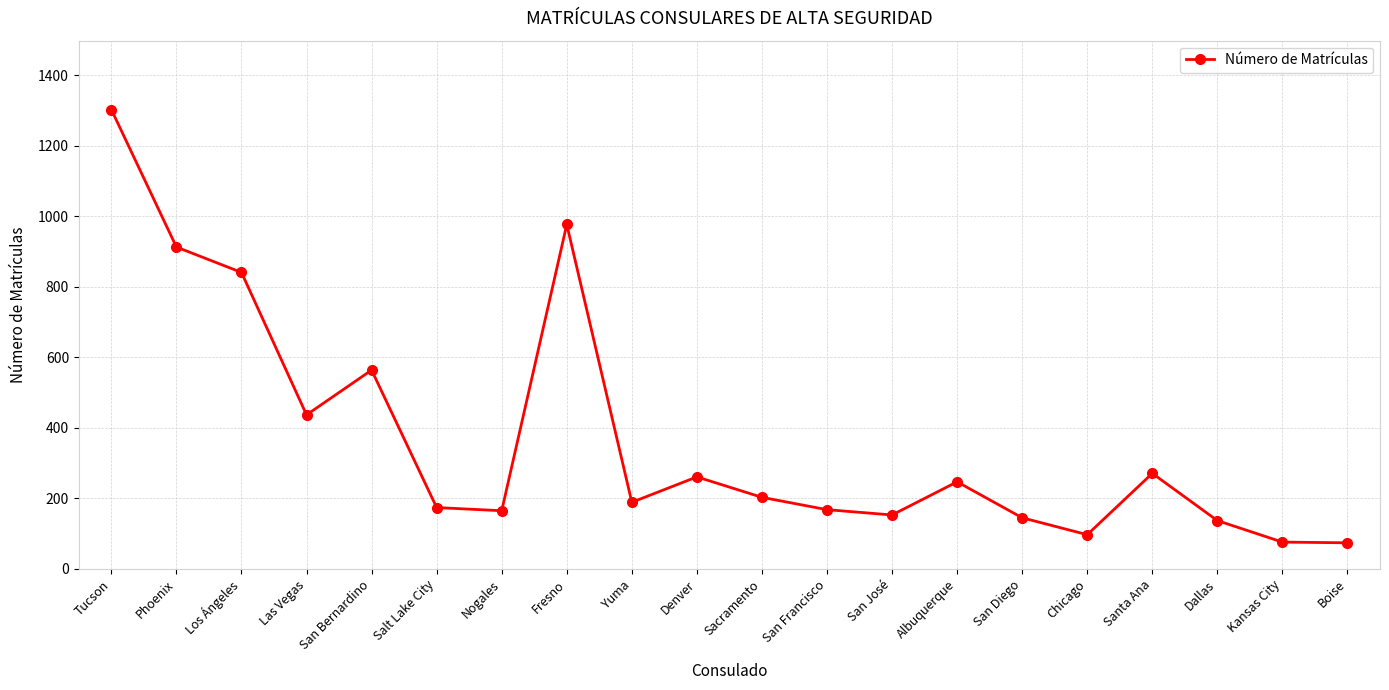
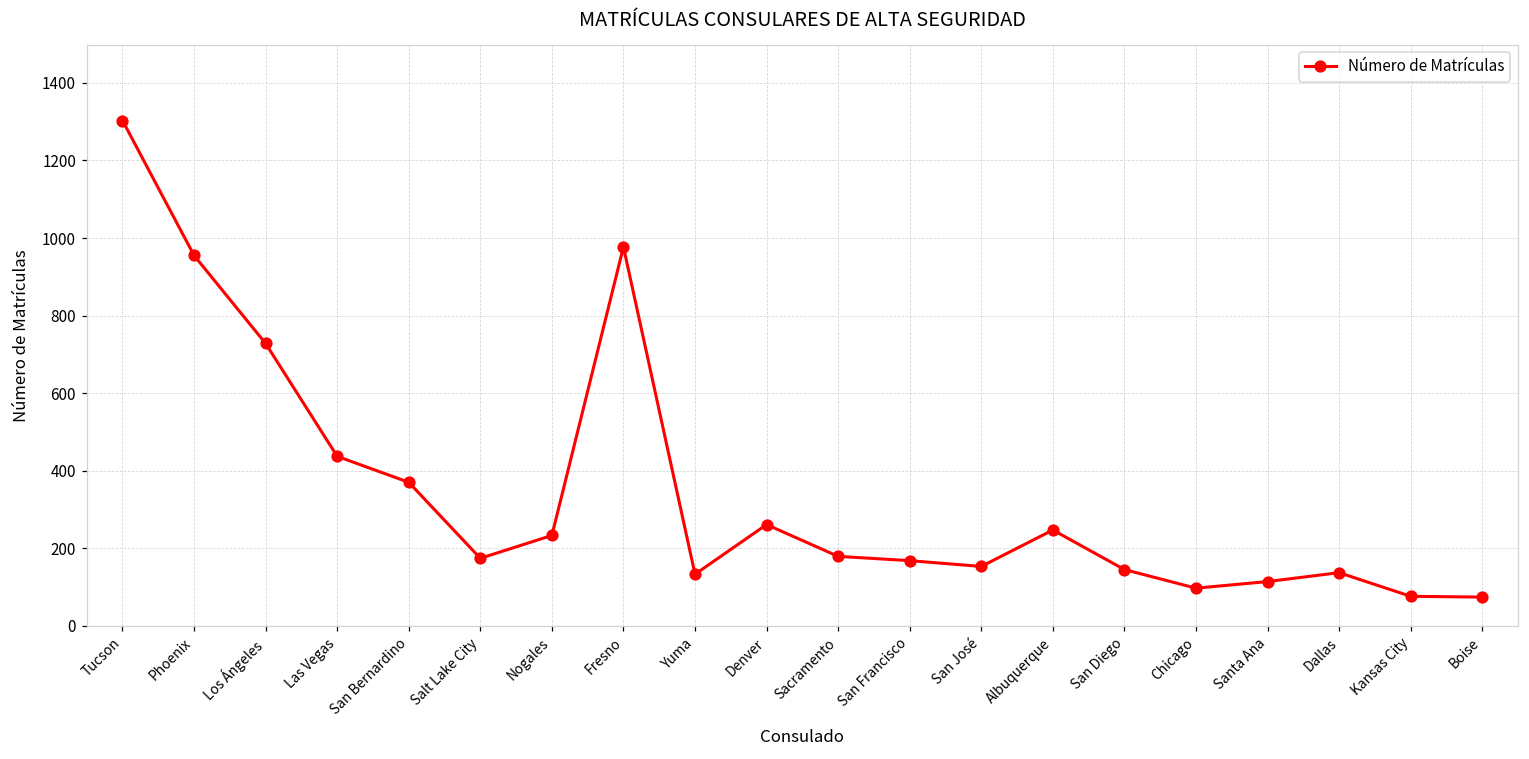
  {
    "Tucson": 1300,
-   "Phoenix": 910,
-   "Los Ángeles": 840,
+   "Phoenix": 960,
+   "Los Ángeles": 730,
    "Las Vegas": 440,
-   "San Bernardino": 560,
+   "San Bernardino": 370,
    "Salt Lake City": 170,
-   "Nogales": 170,
+   "Nogales": 230,
    "Fresno": 980,
-   "Yuma": 190,
+   "Yuma": 130,
    "Denver": 260,
-   "Sacramento": 200,
+   "Sacramento": 180,
    "San Francisco": 170,
    "San José": 150,
    "Albuquerque": 250,
    "San Diego": 150,
    "Chicago": 100,
-   "Santa Ana": 270,
+   "Santa Ana": 110,
    "Dallas": 140,
    "Kansas City": 80,
    "Boise": 70
  }
